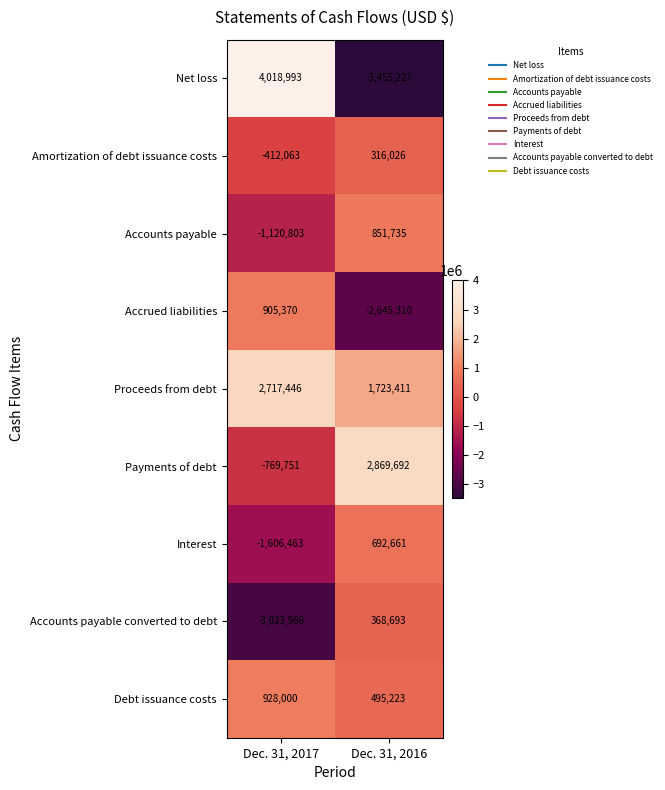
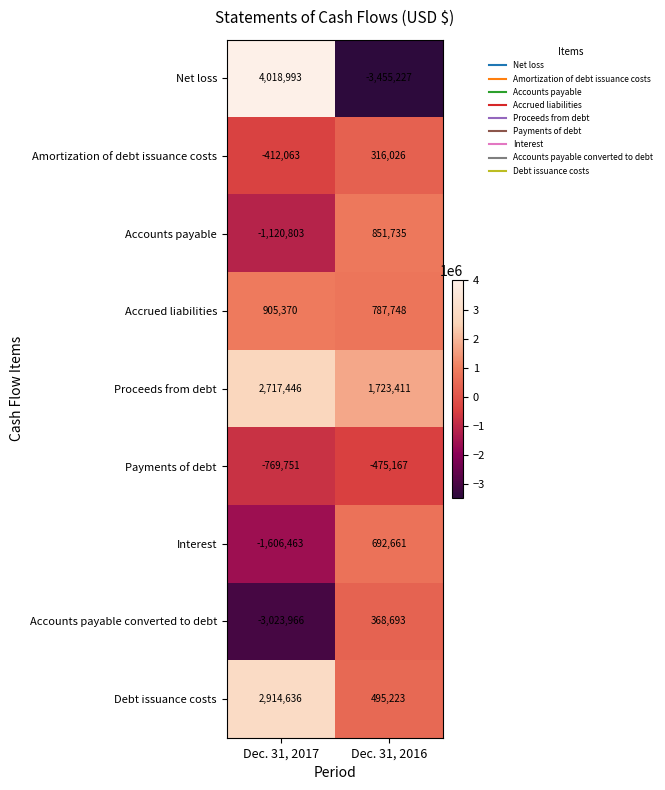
  {
    "Net loss": {
      "Dec. 31, 2017": "4,018,993",
      "Dec. 31, 2016": "-3,455,227"
    },
    "Amortization of debt issuance costs": {
      "Dec. 31, 2017": "-412,063",
      "Dec. 31, 2016": "316,026"
    },
    "Accounts payable": {
      "Dec. 31, 2017": "-1,120,803",
      "Dec. 31, 2016": "851,735"
    },
    "Accrued liabilities": {
      "Dec. 31, 2017": "905,370",
-     "Dec. 31, 2016": "-2,645,310"
+     "Dec. 31, 2016": "787,748"
    },
    "Proceeds from debt": {
      "Dec. 31, 2017": "2,717,446",
      "Dec. 31, 2016": "1,723,411"
    },
    "Payments of debt": {
      "Dec. 31, 2017": "-769,751",
-     "Dec. 31, 2016": "2,869,692"
+     "Dec. 31, 2016": "-475,167"
    },
    "Interest": {
      "Dec. 31, 2017": "-1,606,463",
      "Dec. 31, 2016": "692,661"
    },
    "Accounts payable converted to debt": {
      "Dec. 31, 2017": "-3,023,966",
      "Dec. 31, 2016": "368,693"
    },
    "Debt issuance costs": {
-     "Dec. 31, 2017": "928,000",
+     "Dec. 31, 2017": "2,914,636",
      "Dec. 31, 2016": "495,223"
    }
  }
